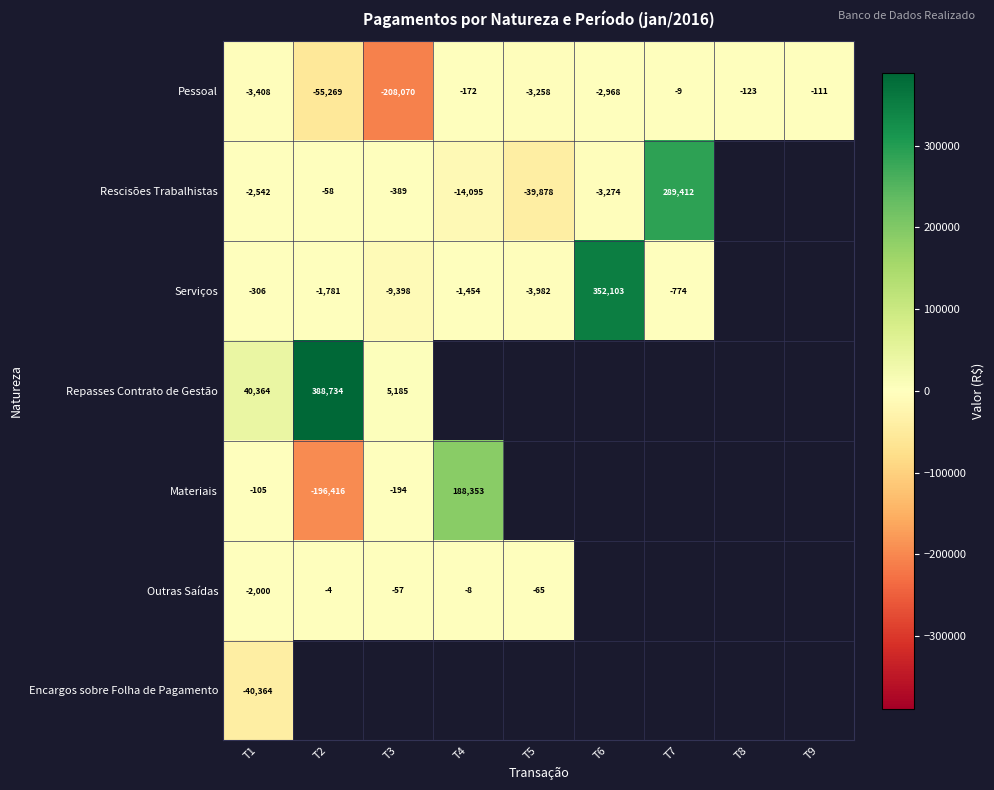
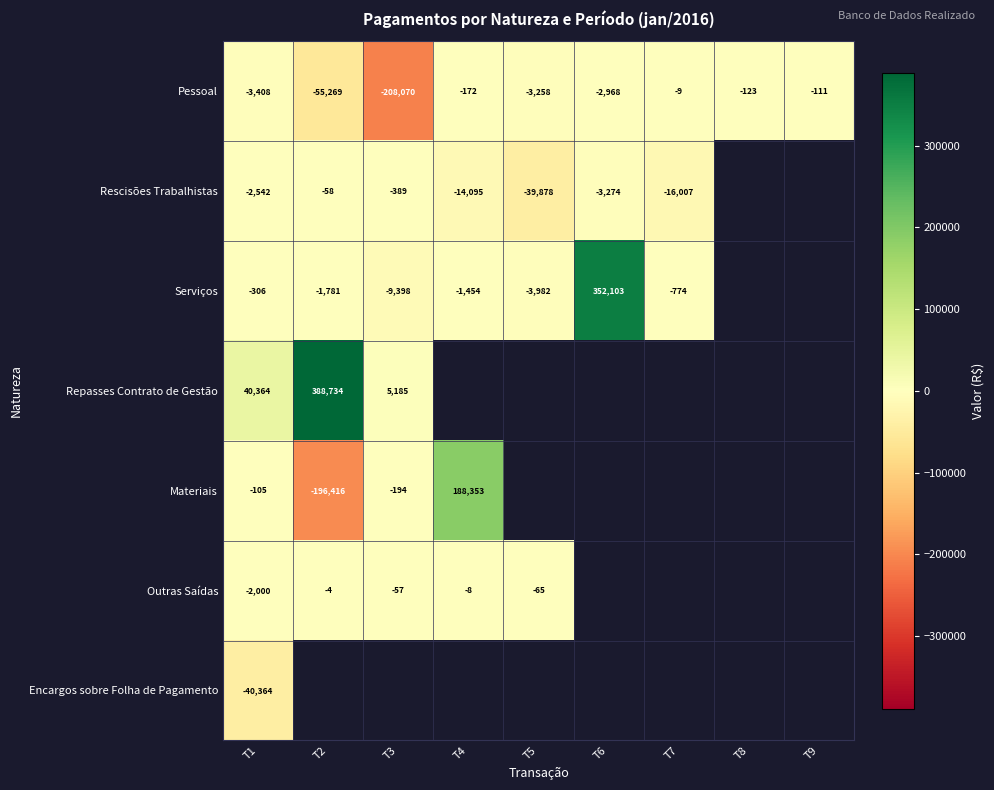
  {
    "Pessoal": {
      "T1": "-3,408",
      "T2": "-55,269",
      "T3": "-208,070",
      "T4": "-172",
      "T5": "-3,258",
      "T6": "-2,968",
      "T7": "-9",
      "T8": "-123",
      "T9": "-111"
    },
    "Rescisões Trabalhistas": {
      "T1": "-2,542",
      "T2": "-58",
      "T3": "-389",
      "T4": "-14,095",
      "T5": "-39,878",
      "T6": "-3,274",
-     "T7": "289,412"
+     "T7": "-16,007"
    },
    "Serviços": {
      "T1": "-306",
      "T2": "-1,781",
      "T3": "-9,398",
      "T4": "-1,454",
      "T5": "-3,982",
      "T6": "352,103",
      "T7": "-774"
    },
    "Repasses Contrato de Gestão": {
      "T1": "40,364",
      "T2": "388,734",
      "T3": "5,185"
    },
    "Materiais": {
      "T1": "-105",
      "T2": "-196,416",
      "T3": "-194",
      "T4": "188,353"
    },
    "Outras Saídas": {
      "T1": "-2,000",
      "T2": "-4",
      "T3": "-57",
      "T4": "-8",
      "T5": "-65"
    },
    "Encargos sobre Folha de Pagamento": {
      "T1": "-40,364"
    }
  }
